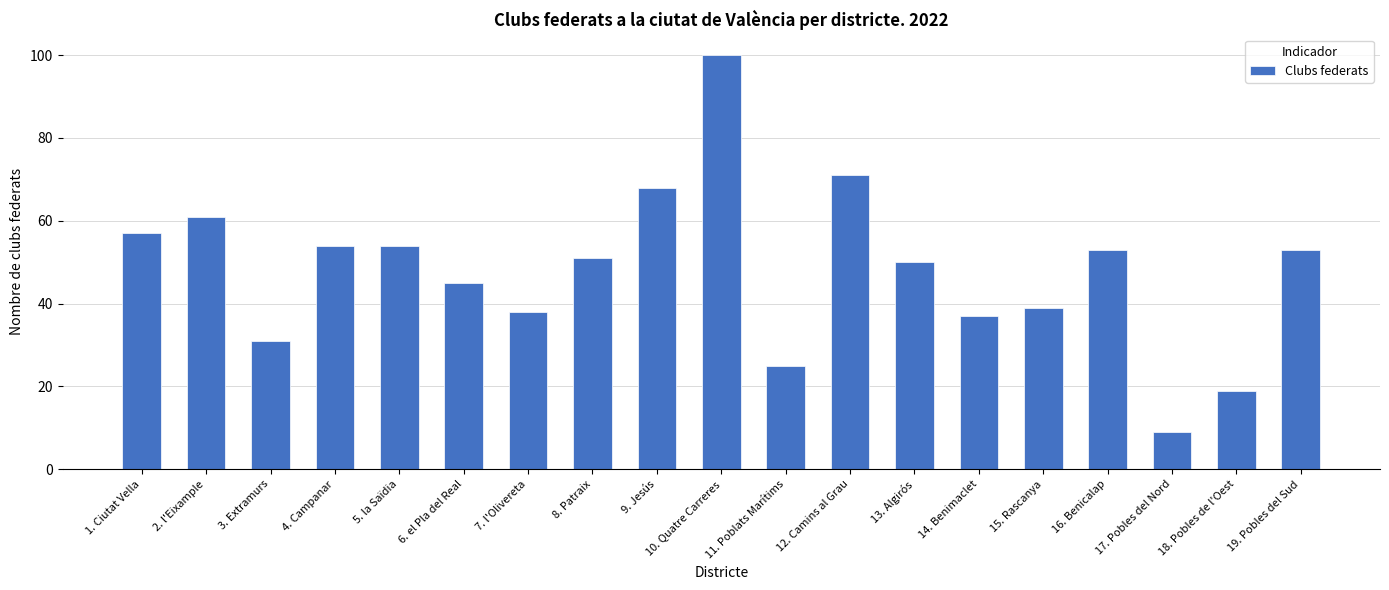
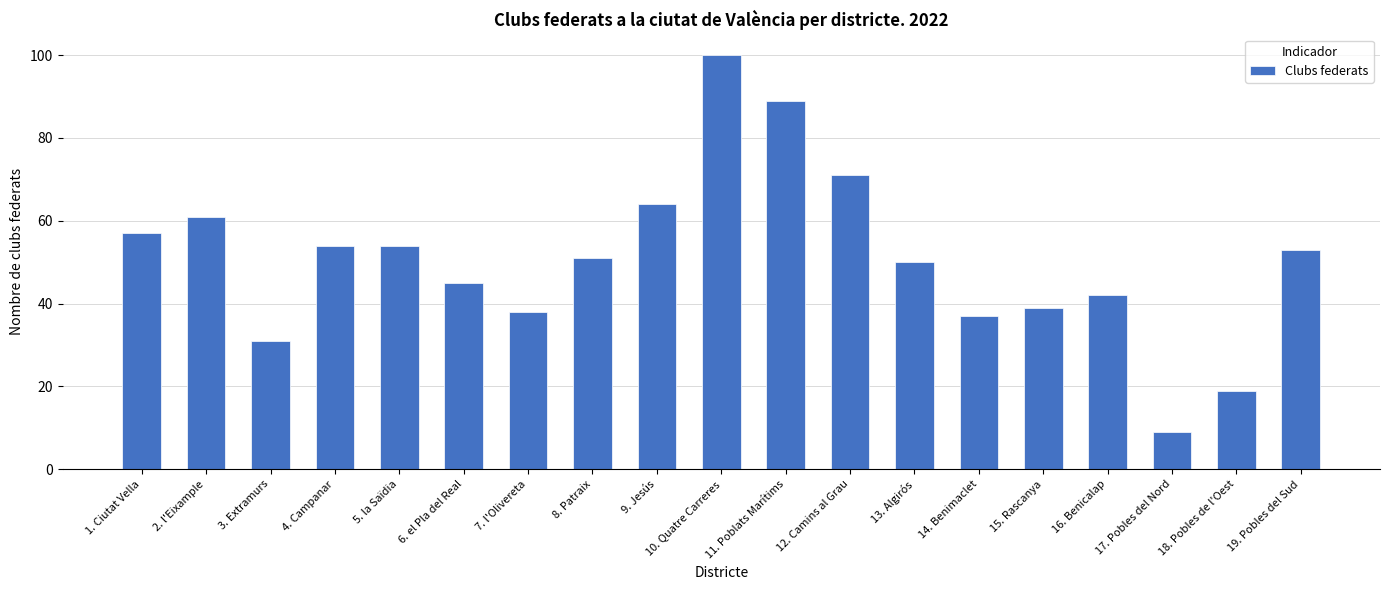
  {
    "1. Ciutat Vella": 57,
    "2. l'Eixample": 61,
    "3. Extramurs": 31,
    "4. Campanar": 54,
    "5. la Saïdia": 54,
    "6. el Pla del Real": 45,
    "7. l'Olivereta": 38,
    "8. Patraix": 51,
-   "9. Jesús": 68,
+   "9. Jesús": 64,
    "10. Quatre Carreres": 100,
-   "11. Poblats Marítims": 25,
+   "11. Poblats Marítims": 89,
    "12. Camins al Grau": 71,
    "13. Algirós": 50,
    "14. Benimaclet": 37,
    "15. Rascanya": 39,
-   "16. Benicalap": 53,
+   "16. Benicalap": 42,
    "17. Pobles del Nord": 9,
    "18. Pobles de l'Oest": 19,
    "19. Pobles del Sud": 53
  }
